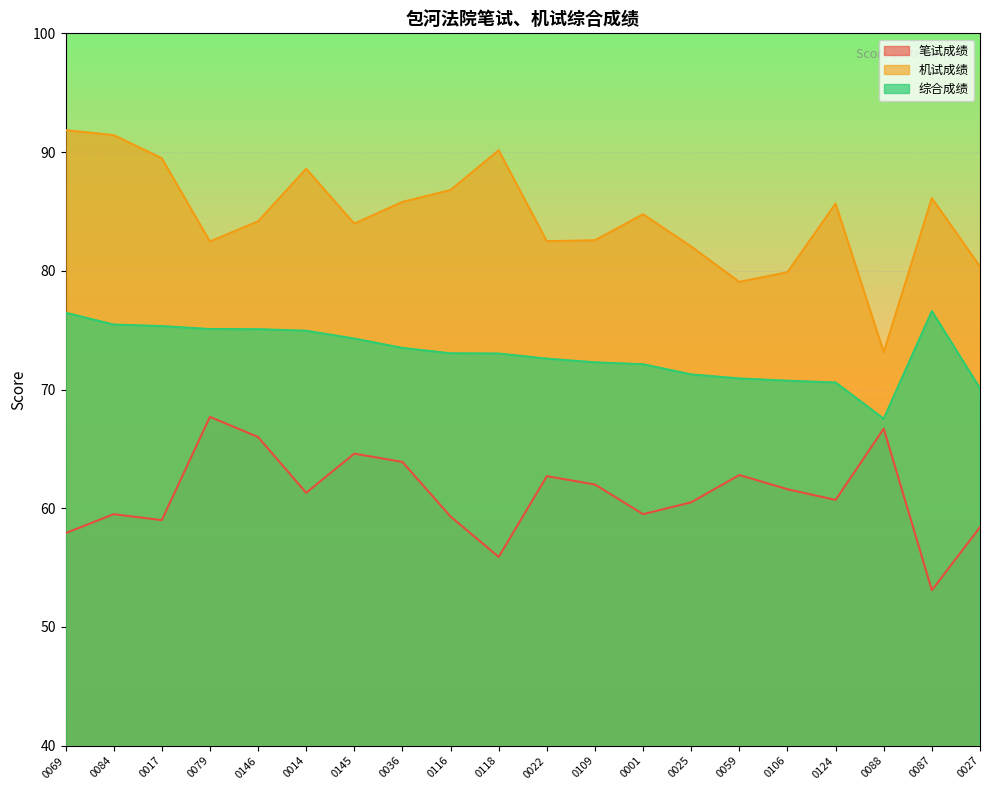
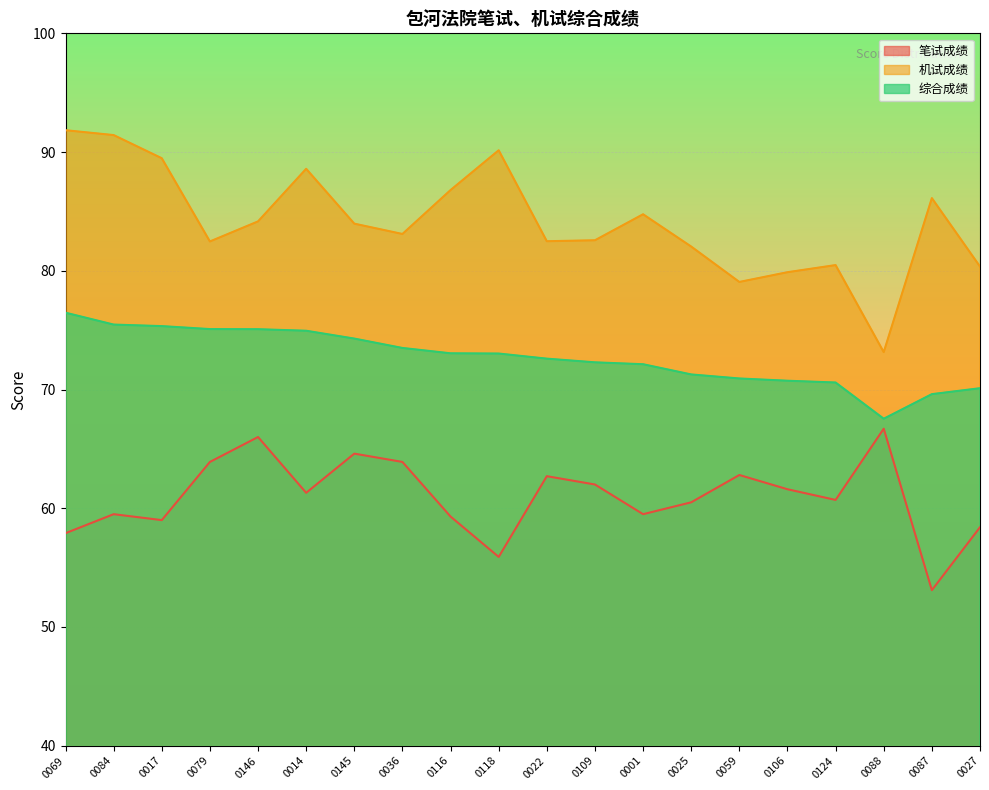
  {
    "笔试成绩": {
      "0069": 57.9,
      "0084": 59.5,
      "0017": 59.0,
-     "0079": 67.7,
+     "0079": 63.9,
      "0146": 66.0,
      "0014": 61.3,
      "0145": 64.6,
      "0036": 63.9,
      "0116": 59.3,
      "0118": 55.9,
      "0022": 62.7,
      "0109": 62.0,
      "0001": 59.5,
      "0025": 60.5,
      "0059": 62.8,
      "0106": 61.6,
      "0124": 60.7,
      "0088": 66.7,
      "0087": 53.1,
      "0027": 58.4
    },
    "机试成绩": {
      "0069": 91.8,
      "0084": 91.4,
      "0017": 89.5,
      "0079": 82.5,
      "0146": 84.2,
      "0014": 88.6,
      "0145": 84.0,
-     "0036": 85.8,
+     "0036": 83.1,
      "0116": 86.8,
      "0118": 90.2,
      "0022": 82.5,
      "0109": 82.6,
      "0001": 84.8,
      "0025": 82.0,
      "0059": 79.1,
      "0106": 79.9,
-     "0124": 85.7,
+     "0124": 80.5,
      "0088": 73.2,
      "0087": 86.1,
      "0027": 80.4
    },
    "综合成绩": {
      "0069": 76.5,
      "0084": 75.5,
      "0017": 75.3,
      "0079": 75.1,
      "0146": 75.1,
      "0014": 75.0,
      "0145": 74.3,
      "0036": 73.5,
      "0116": 73.1,
      "0118": 73.0,
      "0022": 72.6,
      "0109": 72.3,
      "0001": 72.1,
      "0025": 71.3,
      "0059": 70.9,
      "0106": 70.7,
      "0124": 70.6,
      "0088": 67.5,
-     "0087": 76.6,
+     "0087": 69.6,
      "0027": 70.1
    }
  }
